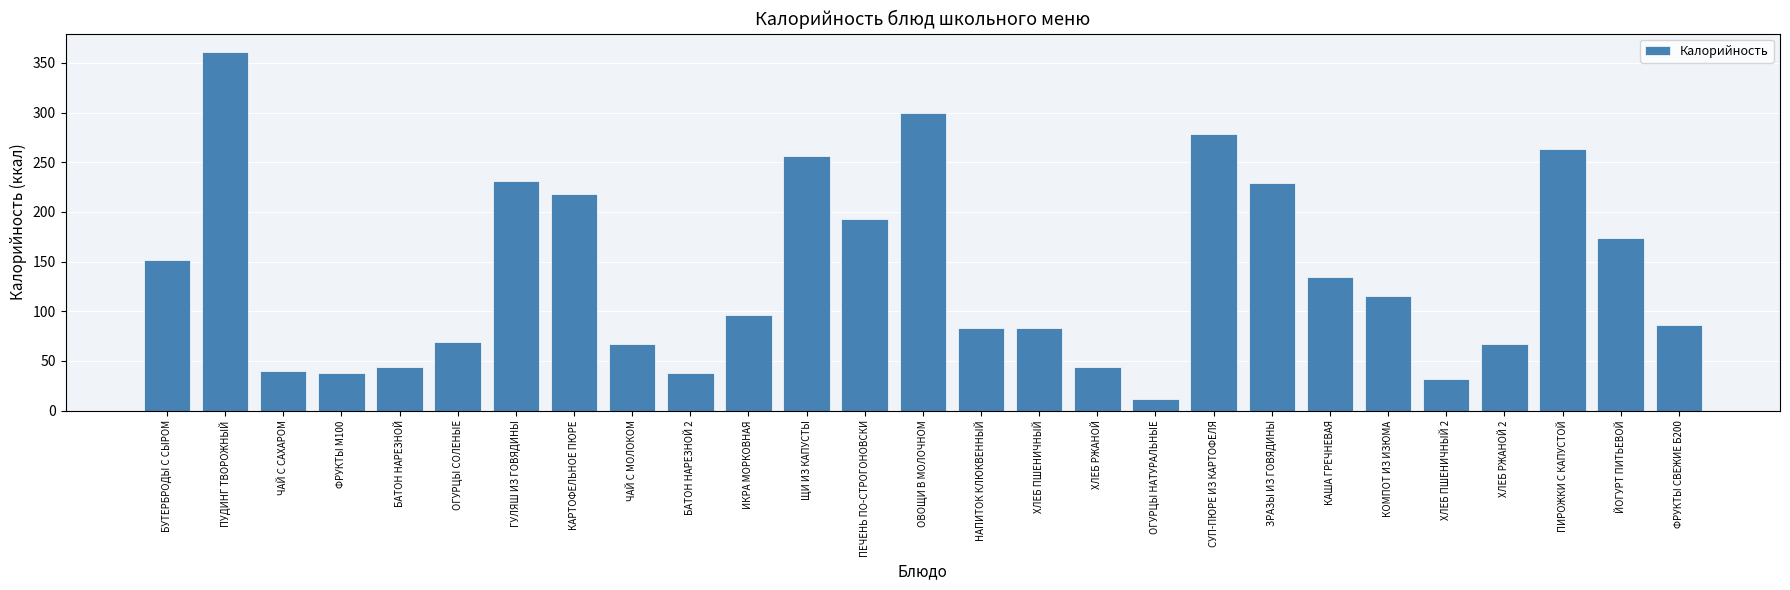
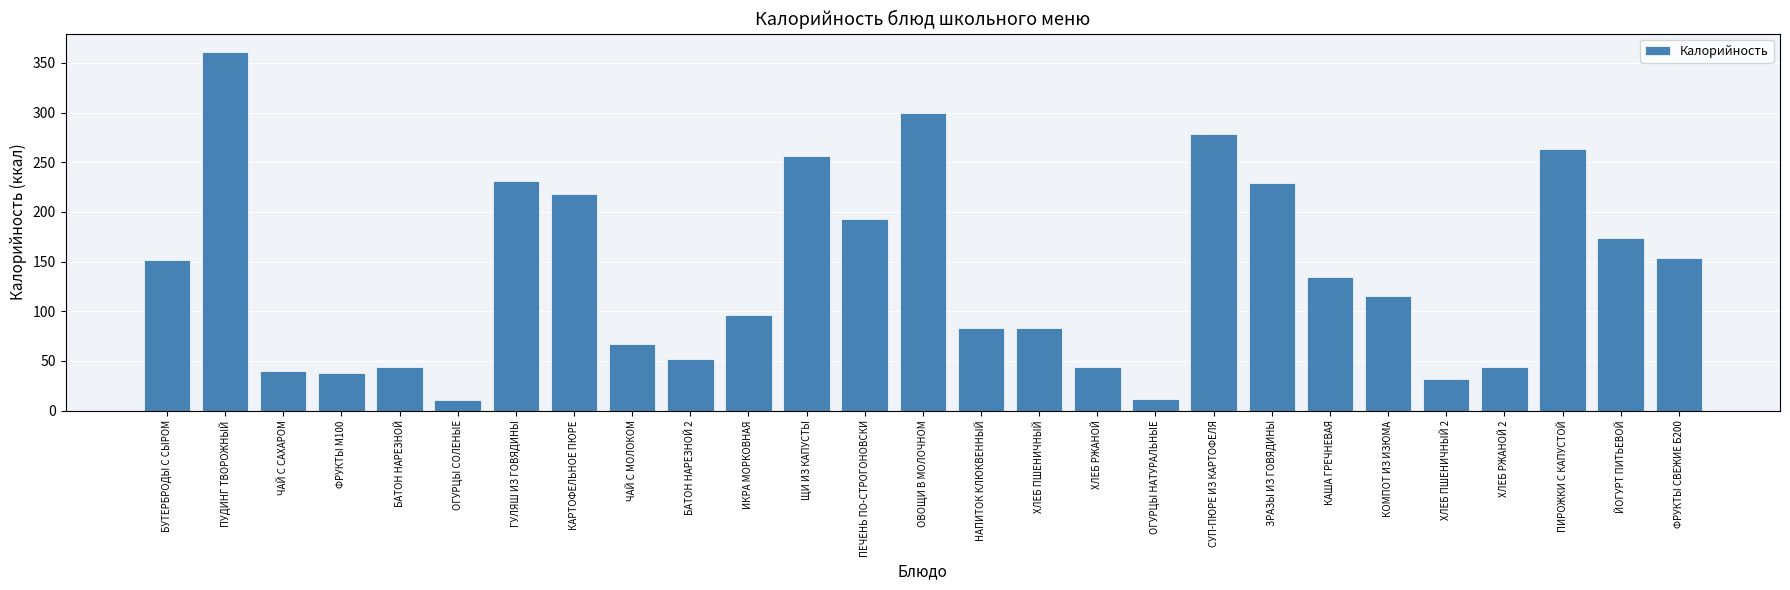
  {
    "БУТЕРБРОДЫ С СЫРОМ": 150,
    "ПУДИНГ ТВОРОЖНЫЙ": 360,
    "ЧАЙ С САХАРОМ": 40,
    "ФРУКТЫ М100": 40,
    "БАТОН НАРЕЗНОЙ": 40,
-   "ОГУРЦЫ СОЛЕНЫЕ": 70,
+   "ОГУРЦЫ СОЛЕНЫЕ": 10,
    "ГУЛЯШ ИЗ ГОВЯДИНЫ": 230,
    "КАРТОФЕЛЬНОЕ ПЮРЕ": 220,
    "ЧАЙ С МОЛОКОМ": 70,
-   "БАТОН НАРЕЗНОЙ 2": 40,
+   "БАТОН НАРЕЗНОЙ 2": 50,
    "ИКРА МОРКОВНАЯ": 100,
    "ЩИ ИЗ КАПУСТЫ": 260,
    "ПЕЧЕНЬ ПО-СТРОГОНОВСКИ": 190,
    "ОВОЩИ В МОЛОЧНОМ": 300,
    "НАПИТОК КЛЮКВЕННЫЙ": 80,
    "ХЛЕБ ПШЕНИЧНЫЙ": 80,
    "ХЛЕБ РЖАНОЙ": 40,
    "ОГУРЦЫ НАТУРАЛЬНЫЕ": 10,
    "СУП-ПЮРЕ ИЗ КАРТОФЕЛЯ": 280,
    "ЗРАЗЫ ИЗ ГОВЯДИНЫ": 230,
    "КАША ГРЕЧНЕВАЯ": 130,
    "КОМПОТ ИЗ ИЗЮМА": 120,
    "ХЛЕБ ПШЕНИЧНЫЙ 2": 30,
-   "ХЛЕБ РЖАНОЙ 2": 70,
+   "ХЛЕБ РЖАНОЙ 2": 40,
    "ПИРОЖКИ С КАПУСТОЙ": 260,
    "ЙОГУРТ ПИТЬЕВОЙ": 170,
-   "ФРУКТЫ СВЕЖИЕ Б200": 90
+   "ФРУКТЫ СВЕЖИЕ Б200": 150
  }
